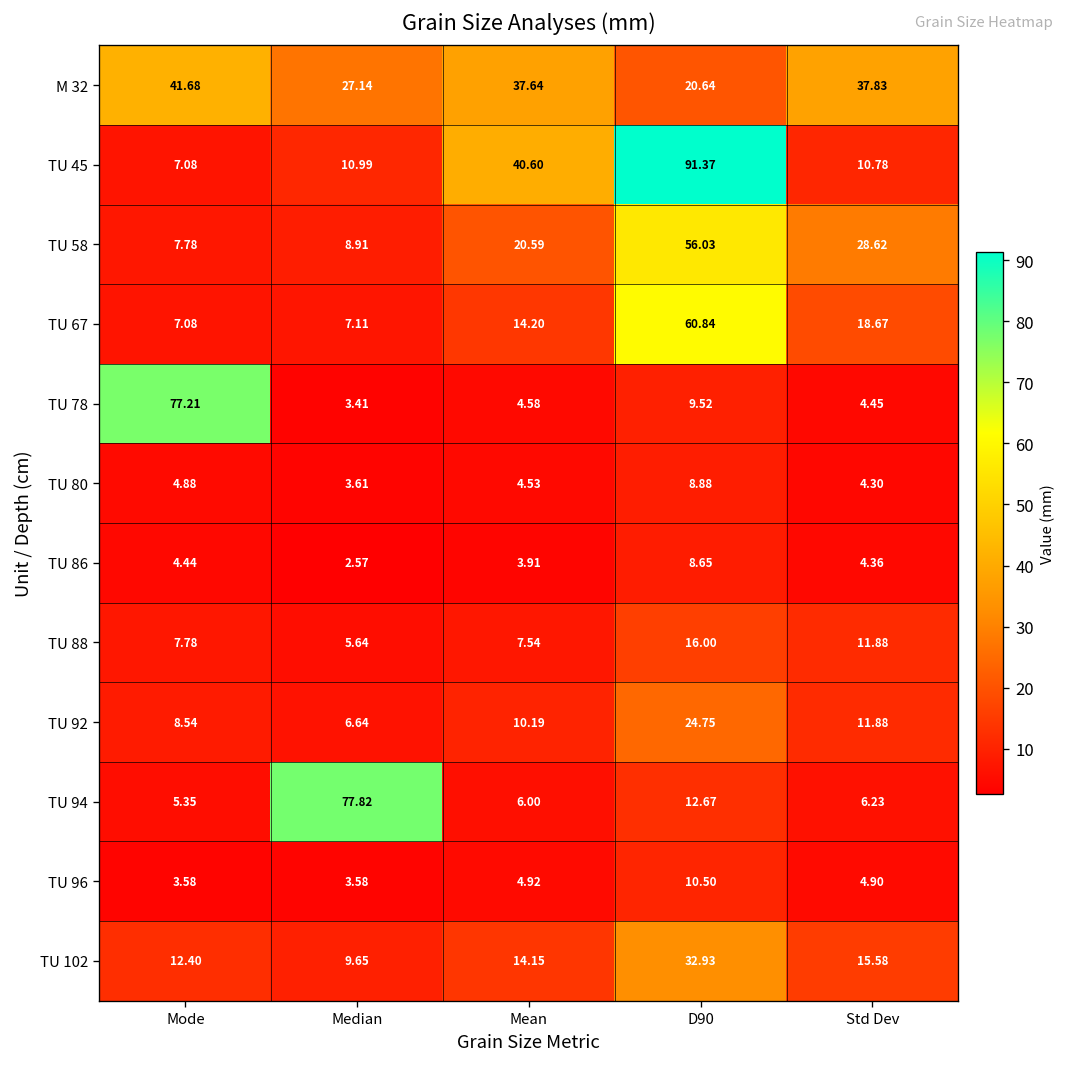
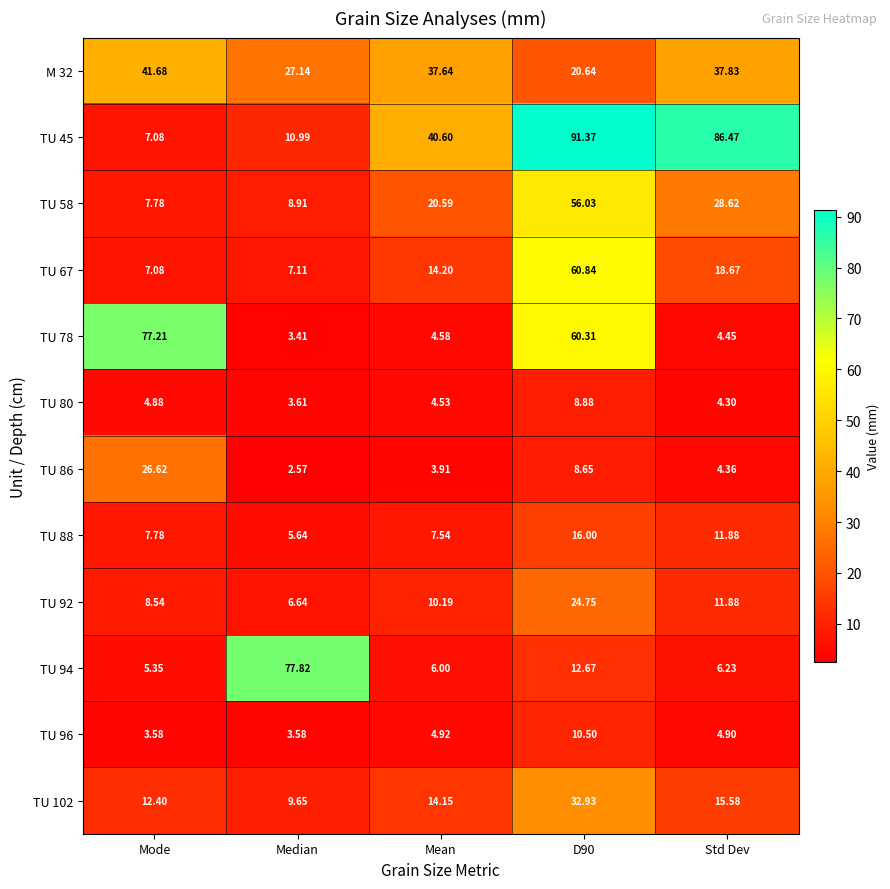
  {
    "M 32": {
      "Mode": 41.68,
      "Median": 27.14,
      "Mean": 37.64,
      "D90": 20.64,
      "Std Dev": 37.83
    },
    "TU 45": {
      "Mode": 7.08,
      "Median": 10.99,
      "Mean": 40.60,
      "D90": 91.37,
-     "Std Dev": 10.78
+     "Std Dev": 86.47
    },
    "TU 58": {
      "Mode": 7.78,
      "Median": 8.91,
      "Mean": 20.59,
      "D90": 56.03,
      "Std Dev": 28.62
    },
    "TU 67": {
      "Mode": 7.08,
      "Median": 7.11,
      "Mean": 14.20,
      "D90": 60.84,
      "Std Dev": 18.67
    },
    "TU 78": {
      "Mode": 77.21,
      "Median": 3.41,
      "Mean": 4.58,
-     "D90": 9.52,
+     "D90": 60.31,
      "Std Dev": 4.45
    },
    "TU 80": {
      "Mode": 4.88,
      "Median": 3.61,
      "Mean": 4.53,
      "D90": 8.88,
      "Std Dev": 4.30
    },
    "TU 86": {
-     "Mode": 4.44,
+     "Mode": 26.62,
      "Median": 2.57,
      "Mean": 3.91,
      "D90": 8.65,
      "Std Dev": 4.36
    },
    "TU 88": {
      "Mode": 7.78,
      "Median": 5.64,
      "Mean": 7.54,
      "D90": 16.00,
      "Std Dev": 11.88
    },
    "TU 92": {
      "Mode": 8.54,
      "Median": 6.64,
      "Mean": 10.19,
      "D90": 24.75,
      "Std Dev": 11.88
    },
    "TU 94": {
      "Mode": 5.35,
      "Median": 77.82,
      "Mean": 6.00,
      "D90": 12.67,
      "Std Dev": 6.23
    },
    "TU 96": {
      "Mode": 3.58,
      "Median": 3.58,
      "Mean": 4.92,
      "D90": 10.50,
      "Std Dev": 4.90
    },
    "TU 102": {
      "Mode": 12.40,
      "Median": 9.65,
      "Mean": 14.15,
      "D90": 32.93,
      "Std Dev": 15.58
    }
  }
